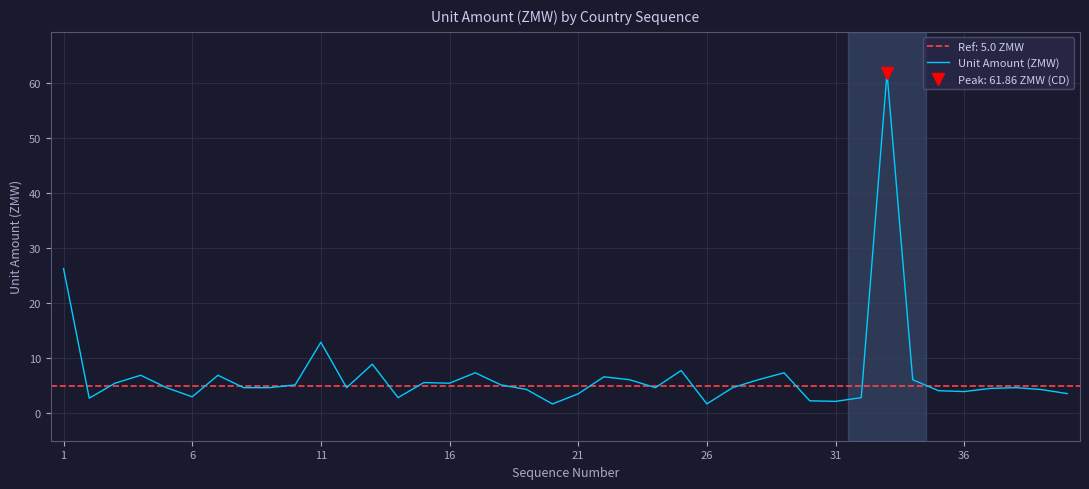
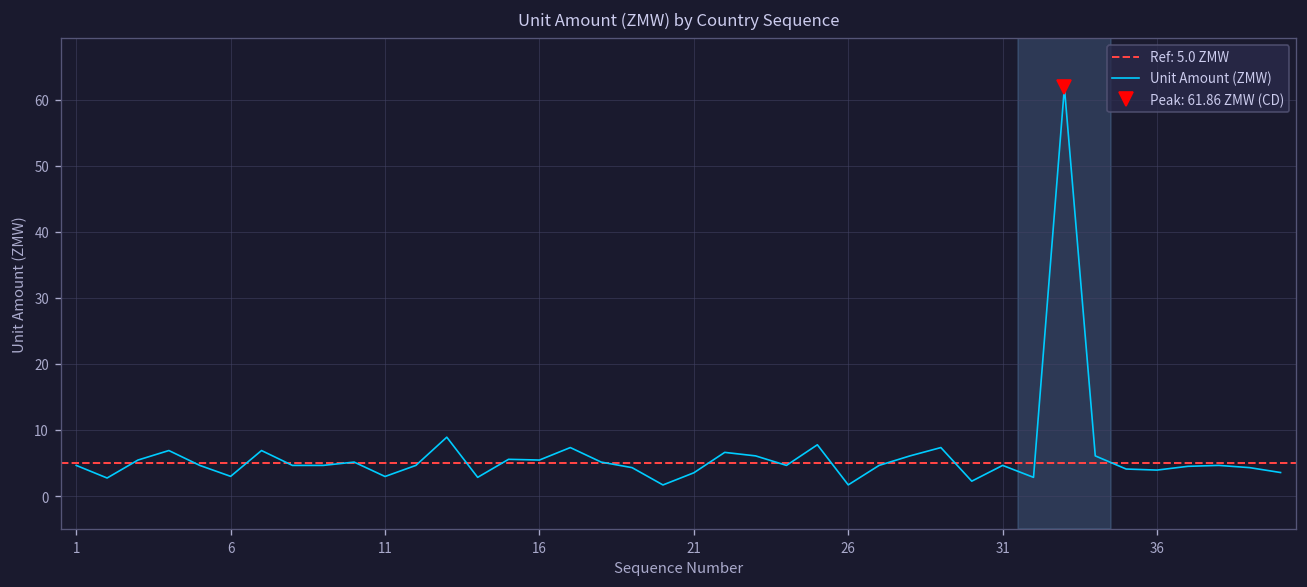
  {
    "Unit Amount (ZMW)": {
-     "1": 26,
+     "1": 5,
      "6": 3,
-     "11": 13,
+     "11": 3,
      "16": 5,
      "21": 4,
      "26": 2,
-     "31": 2,
+     "31": 5,
      "36": 4
    }
  }
